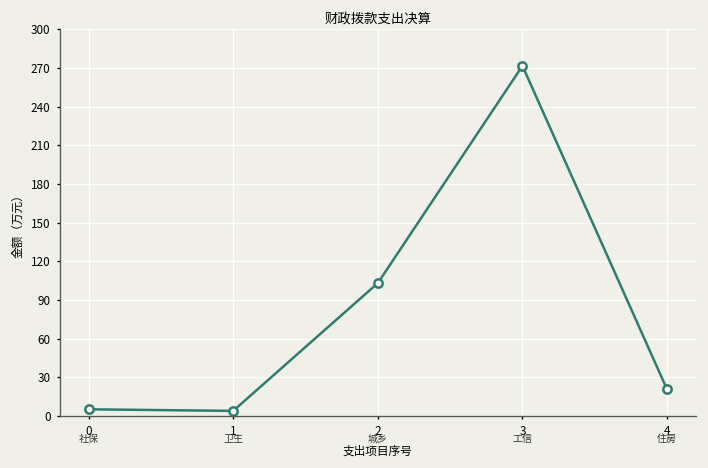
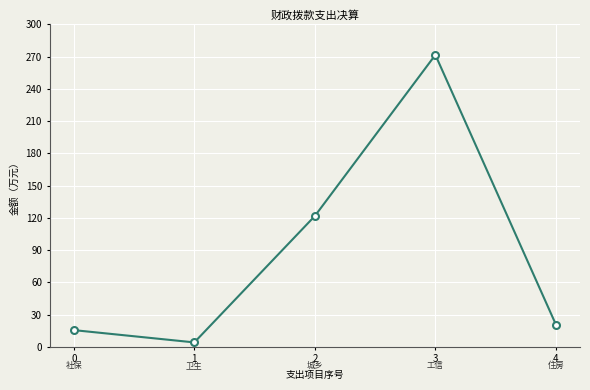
  {
-   "0": 5,
+   "0": 16,
    "1": 4,
-   "2": 103,
+   "2": 122,
    "3": 272,
    "4": 21
  }
